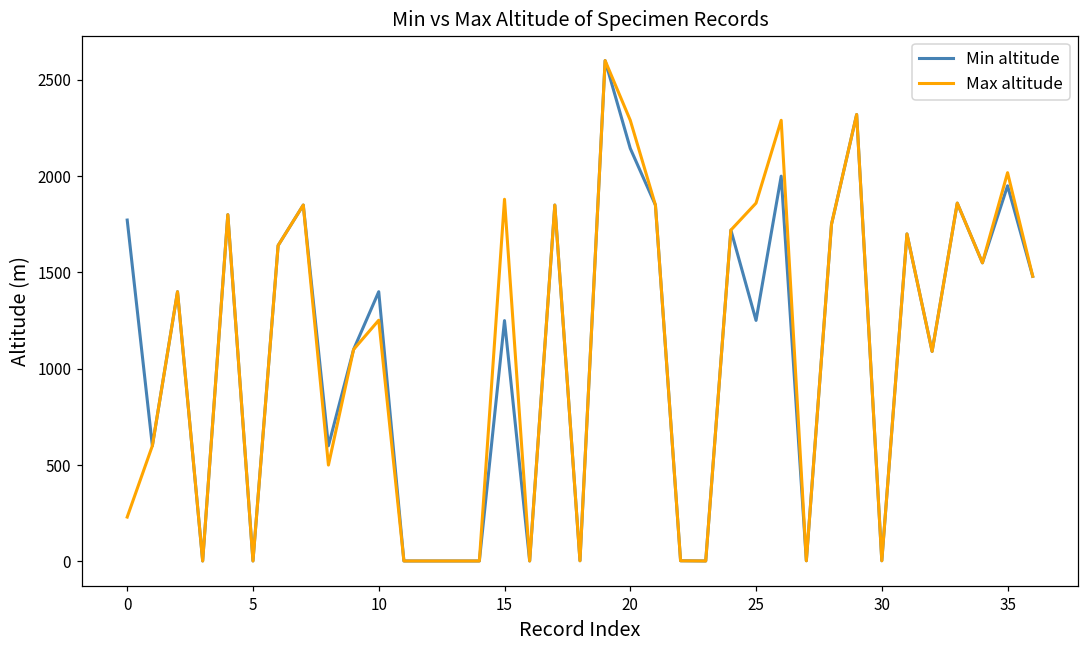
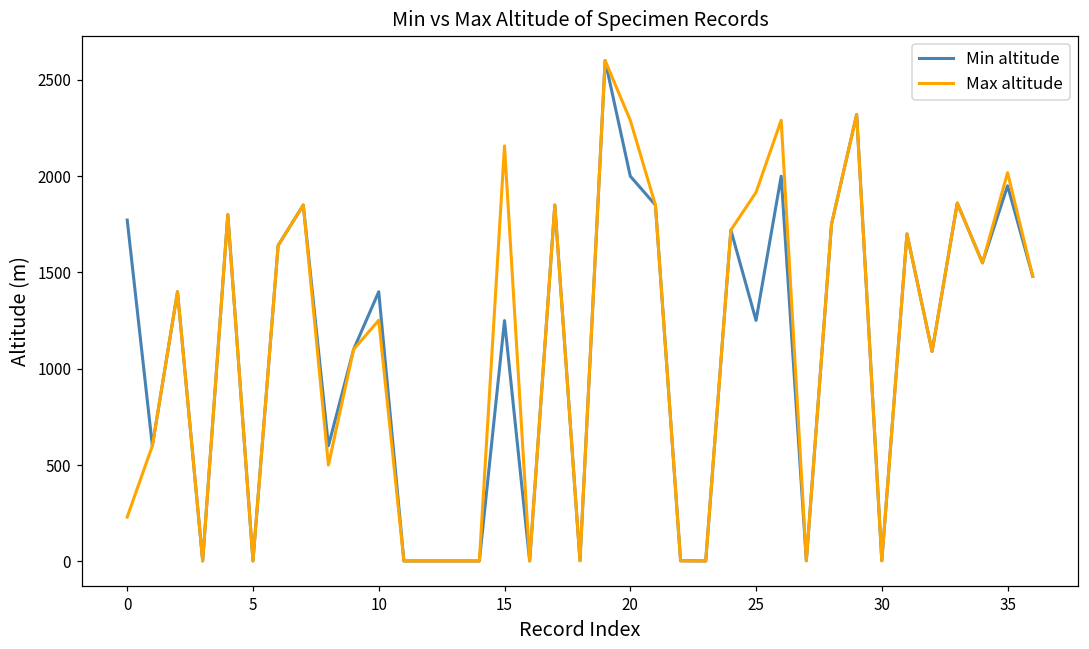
  {
    "Min altitude": {
      "0": 1770,
      "10": 1400,
      "15": 1250,
-     "20": 2140,
+     "20": 2000,
      "25": 1250,
      "35": 1950
    },
    "Max altitude": {
      "0": 230,
      "10": 1250,
-     "15": 1880,
+     "15": 2160,
      "20": 2290,
-     "25": 1860,
+     "25": 1920,
      "35": 2020
    }
  }
